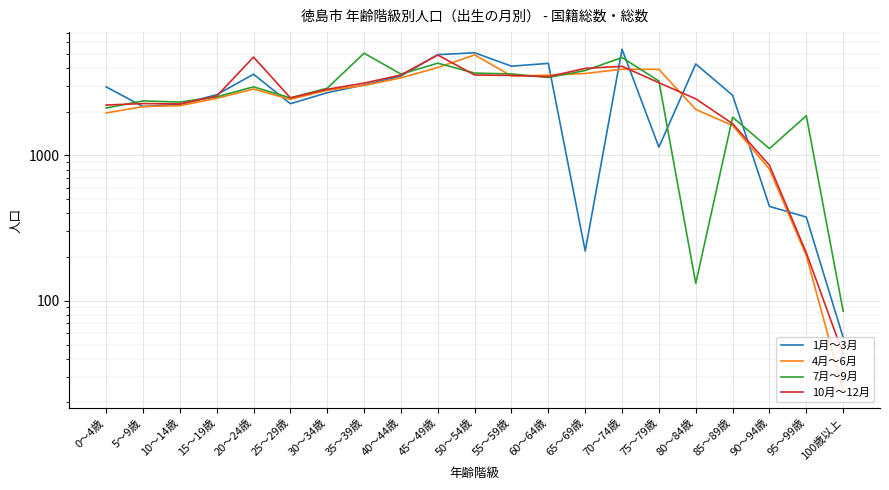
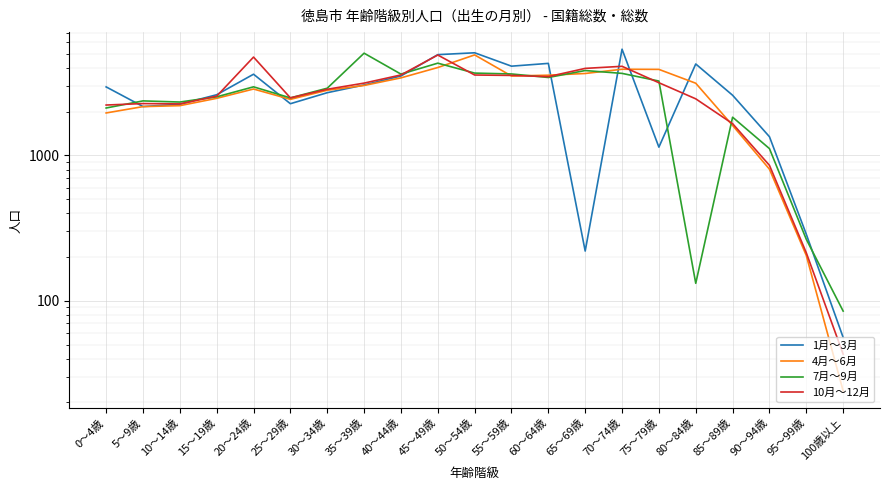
  {
    "1月～3月": {
      "0～4歳": 3000,
      "20～24歳": 3600,
      "25～29歳": 2300,
      "55～59歳": 4100,
      "60～64歳": 4300,
      "65～69歳": 220,
      "70～74歳": 5400,
      "75～79歳": 1100,
      "80～84歳": 4300,
      "85～89歳": 2600,
-     "90～94歳": 450,
-     "95～99歳": 380
+     "90～94歳": 1300,
+     "95～99歳": 290
    },
    "4月～6月": {
      "0～4歳": 2000,
      "45～49歳": 4000,
      "65～69歳": 3700,
      "70～74歳": 3900,
      "75～79歳": 3900,
-     "80～84歳": 2100,
+     "80～84歳": 3100,
      "90～94歳": 800,
      "95～99歳": 210
    },
    "7月～9月": {
      "0～4歳": 2100,
      "5～9歳": 2400,
      "35～39歳": 5000,
      "45～49歳": 4300,
-     "70～74歳": 4700,
+     "70～74歳": 3700,
      "80～84歳": 130,
      "85～89歳": 1800,
      "90～94歳": 1100,
-     "95～99歳": 1900,
+     "95～99歳": 270,
      "100歳以上": 90
    },
    "10月～12月": {
      "0～4歳": 2200,
      "5～9歳": 2300,
      "20～24歳": 4700,
      "70～74歳": 4100,
      "80～84歳": 2500,
      "90～94歳": 900,
      "95～99歳": 210
    }
  }
